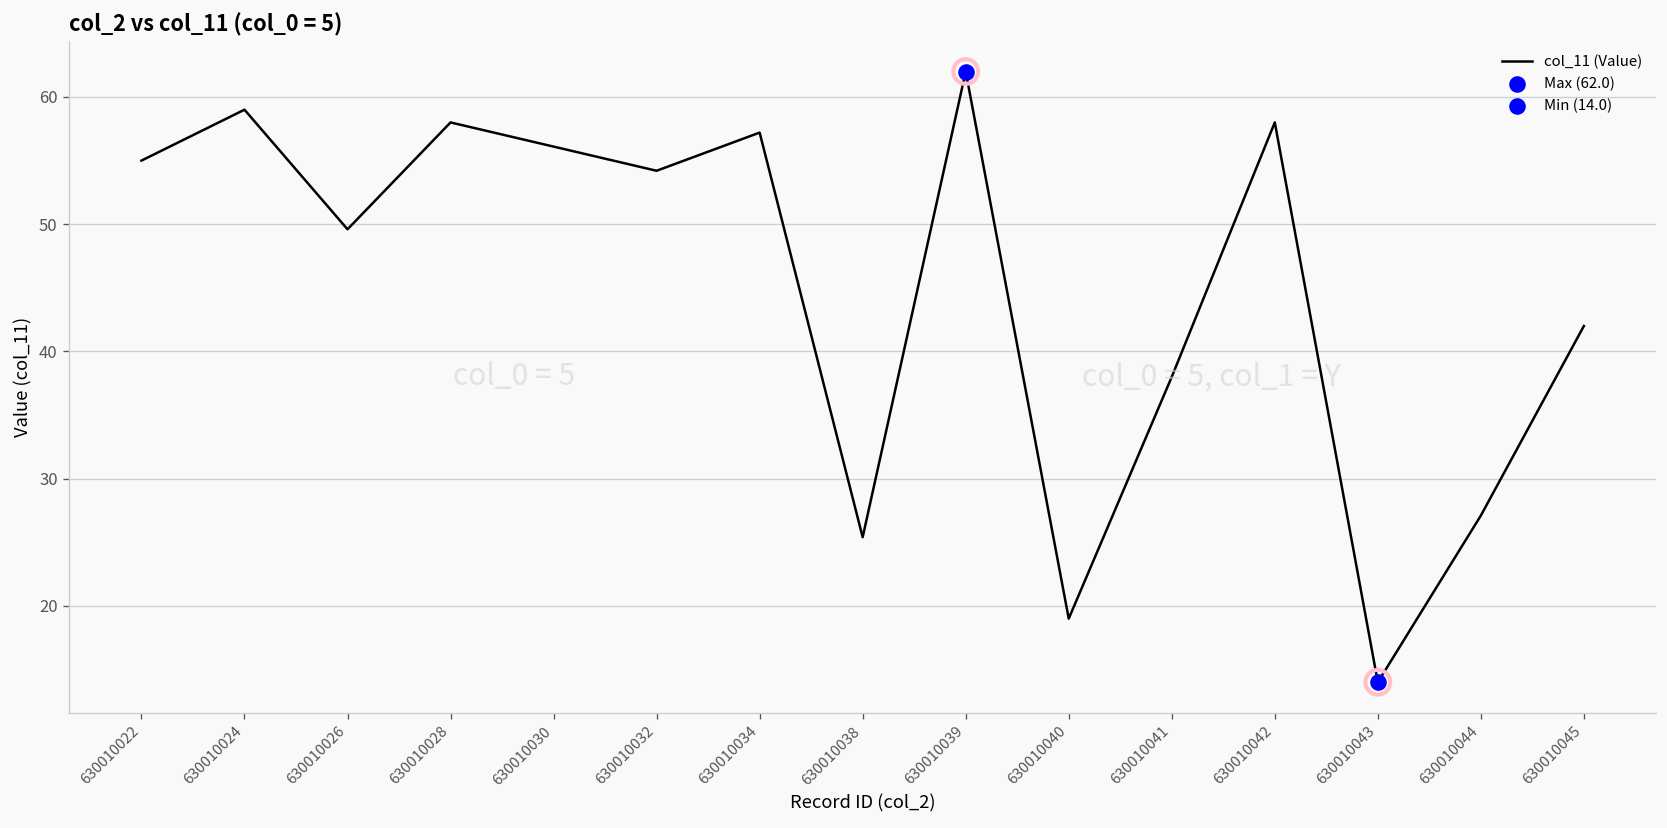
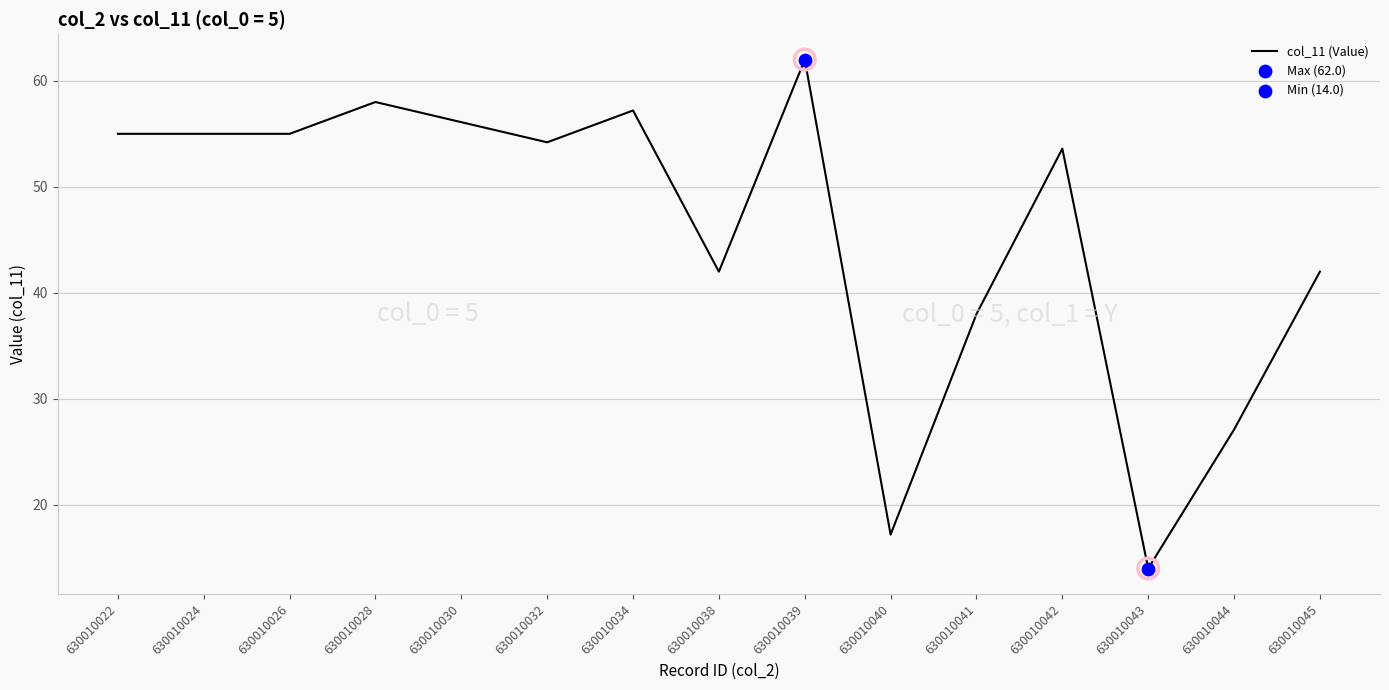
  {
    "col_11 (Value)": {
      "630010022": 55.0,
-     "630010024": 59,
-     "630010026": 49.6,
+     "630010024": 55,
+     "630010026": 55.0,
      "630010028": 58.0,
      "630010030": 56.1,
      "630010032": 54.2,
      "630010034": 57.2,
-     "630010038": 25.4,
-     "630010040": 19.0,
+     "630010038": 42.0,
+     "630010040": 17.2,
      "630010041": 38.0,
-     "630010042": 58.0,
+     "630010042": 53.6,
      "630010044": 27.1,
      "630010045": 42.0
    }
  }
